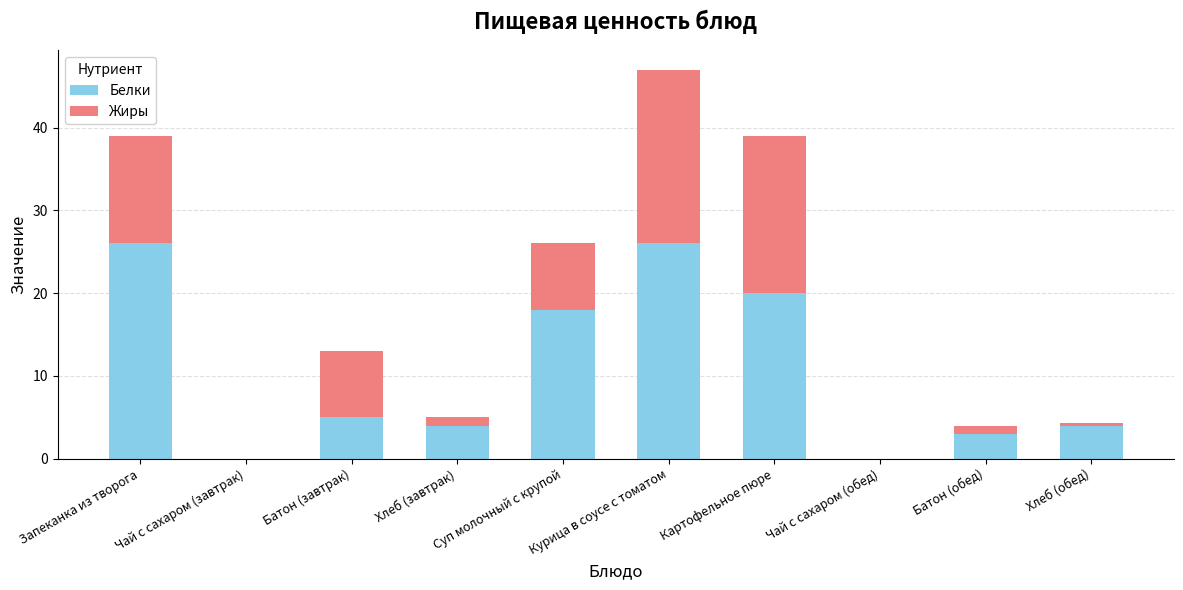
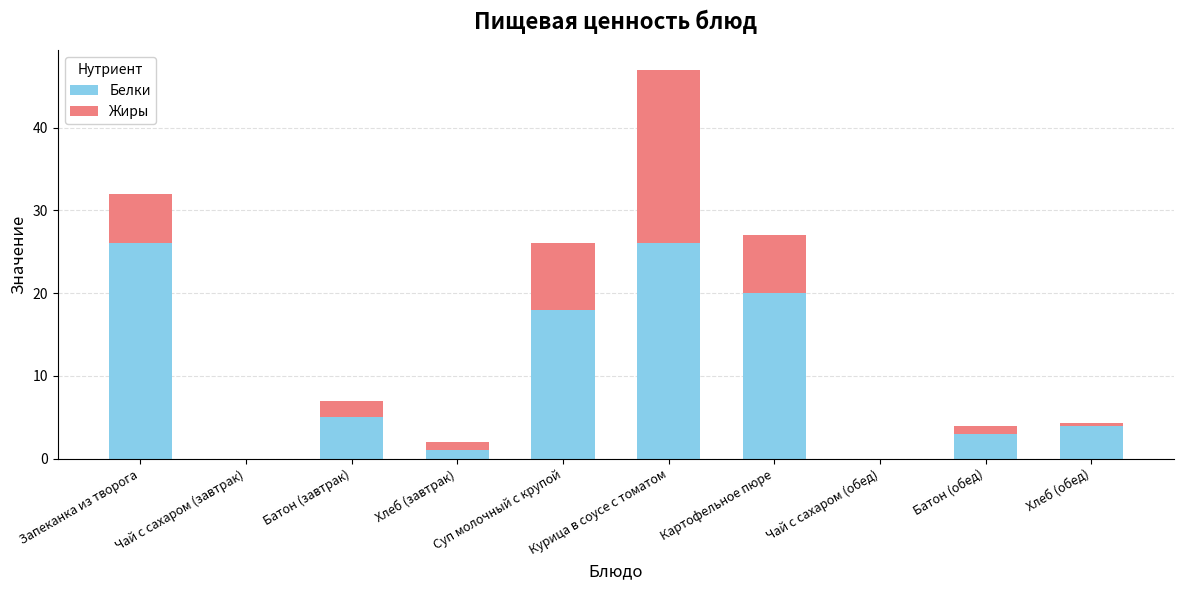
  {
    "Белки": {
      "Запеканка из творога": 26,
      "Чай с сахаром (завтрак)": 0,
      "Батон (завтрак)": 5,
-     "Хлеб (завтрак)": 4,
+     "Хлеб (завтрак)": 1,
      "Суп молочный с крупой": 18,
      "Курица в соусе с томатом": 26,
      "Картофельное пюре": 20,
      "Чай с сахаром (обед)": 0,
      "Батон (обед)": 3,
      "Хлеб (обед)": 4
    },
    "Жиры": {
-     "Запеканка из творога": 13,
+     "Запеканка из творога": 6,
      "Чай с сахаром (завтрак)": 0,
-     "Батон (завтрак)": 8,
+     "Батон (завтрак)": 2,
      "Хлеб (завтрак)": 1,
      "Суп молочный с крупой": 8,
      "Курица в соусе с томатом": 21,
-     "Картофельное пюре": 19,
+     "Картофельное пюре": 7,
      "Чай с сахаром (обед)": 0,
      "Батон (обед)": 1,
      "Хлеб (обед)": 0
    }
  }
